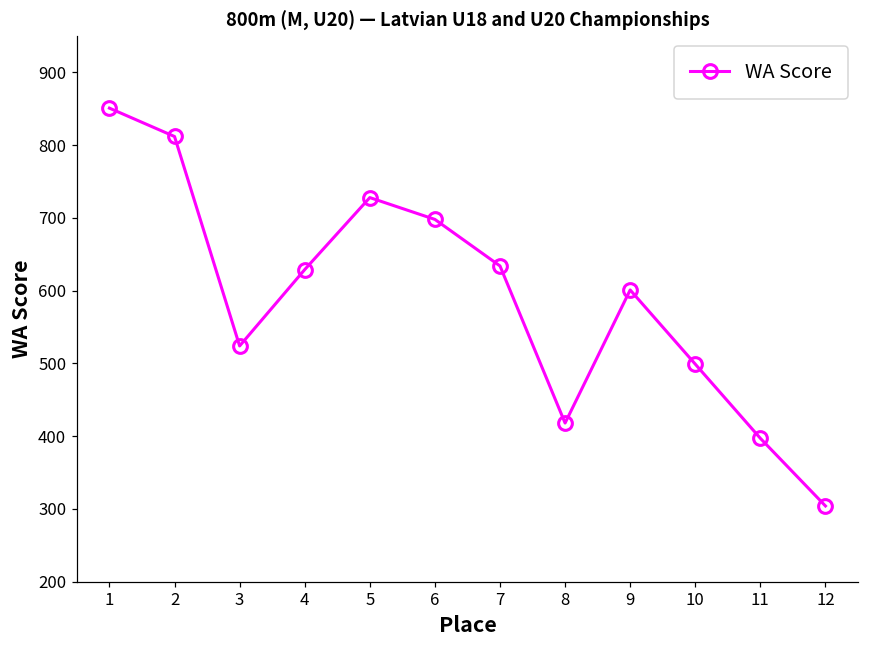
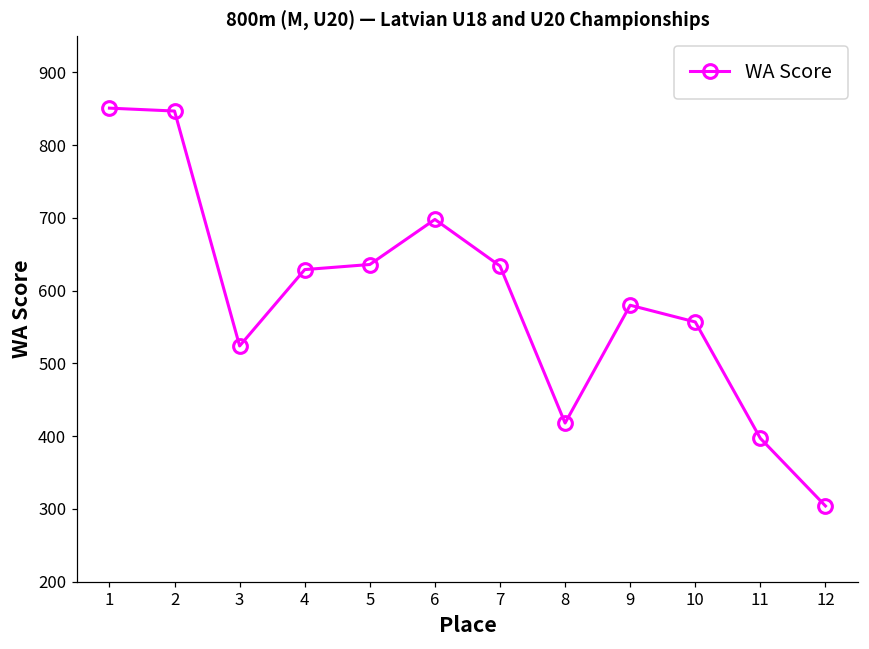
  {
    "1": 850,
-   "2": 810,
+   "2": 850,
    "3": 520,
    "4": 630,
-   "5": 730,
+   "5": 640,
    "6": 700,
    "7": 630,
    "8": 420,
-   "9": 600,
-   "10": 500,
+   "9": 580,
+   "10": 560,
    "11": 400,
    "12": 300
  }
